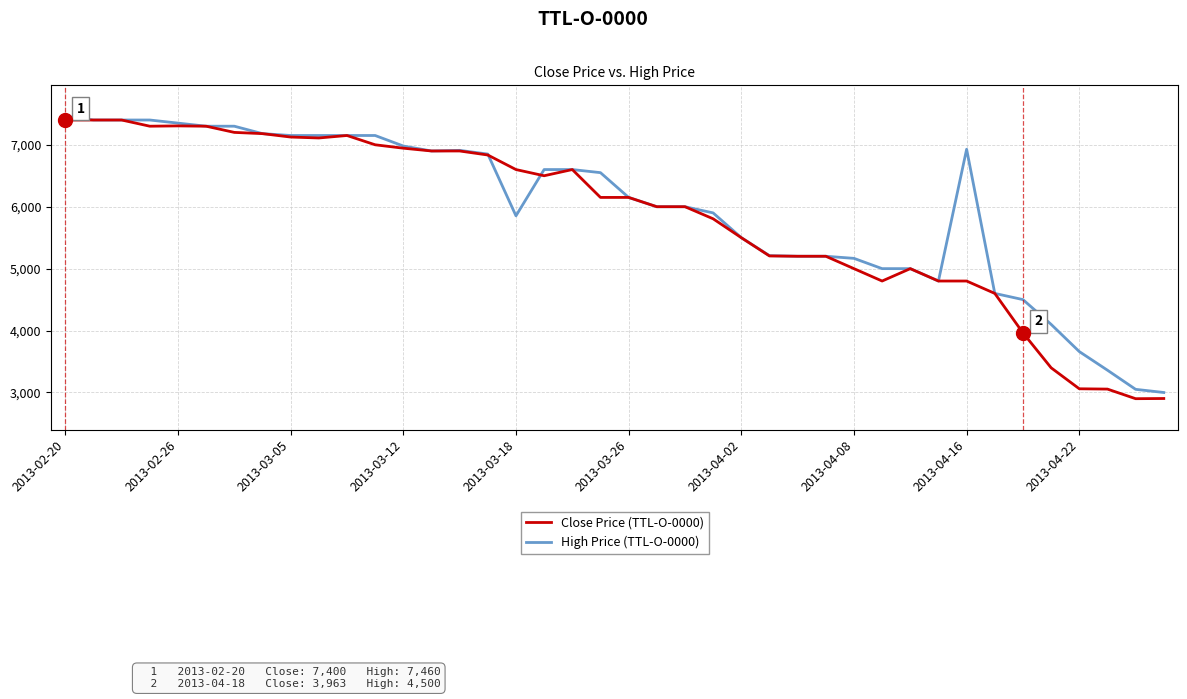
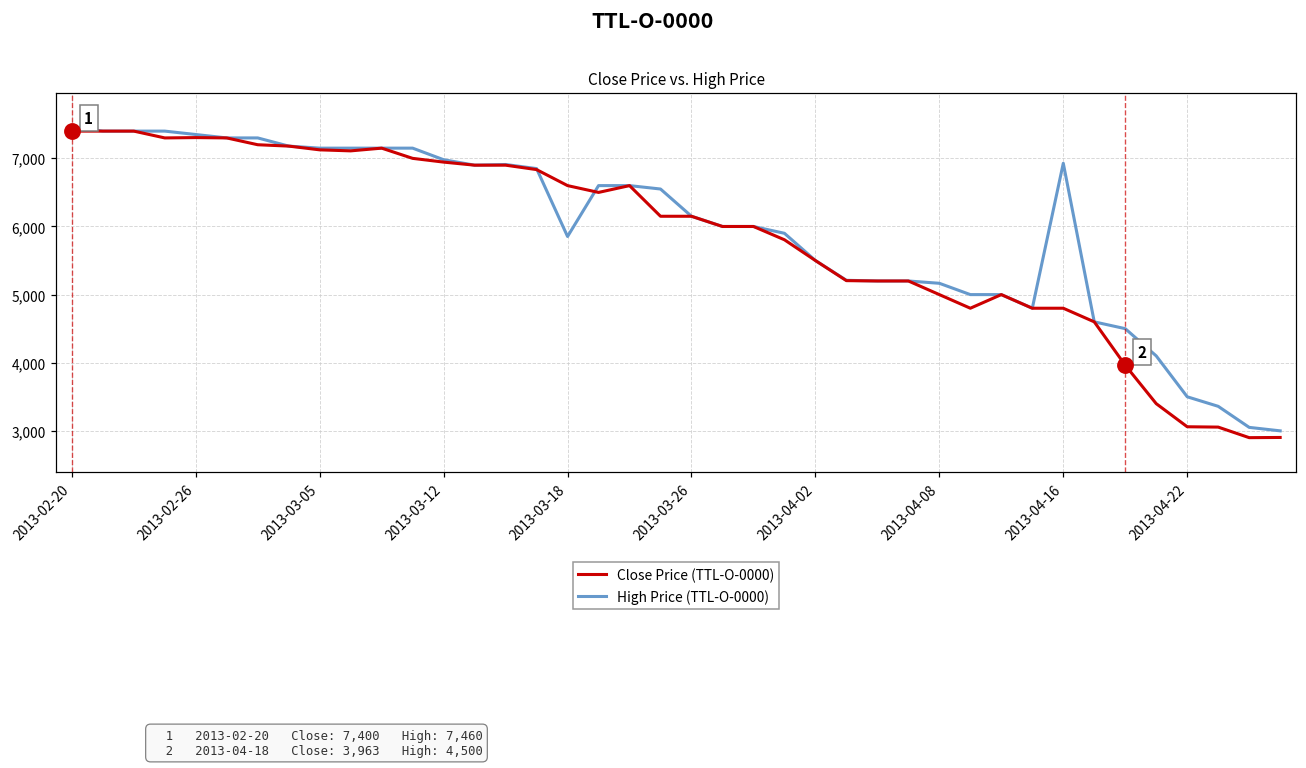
  {
    "High Price (TTL-O-0000)": {
      "2013-02-20": "7,500",
      "2013-02-26": "7,400",
      "2013-03-18": "5,900",
      "2013-04-08": "5,200",
      "2013-04-16": "6,900",
-     "2013-04-22": "3,700"
+     "2013-04-22": "3,500"
    }
  }
